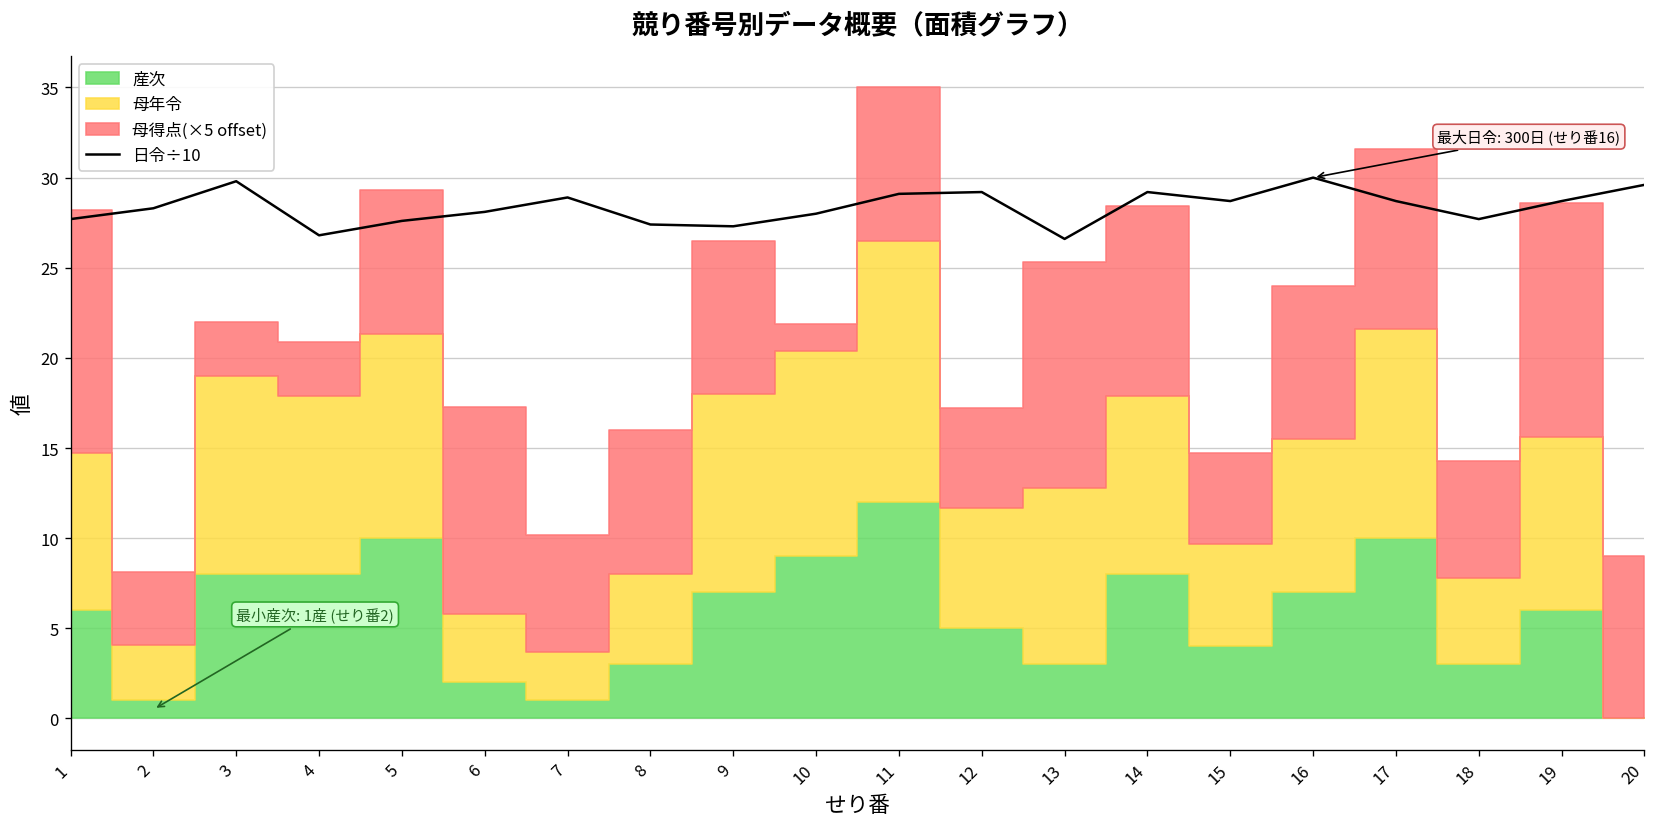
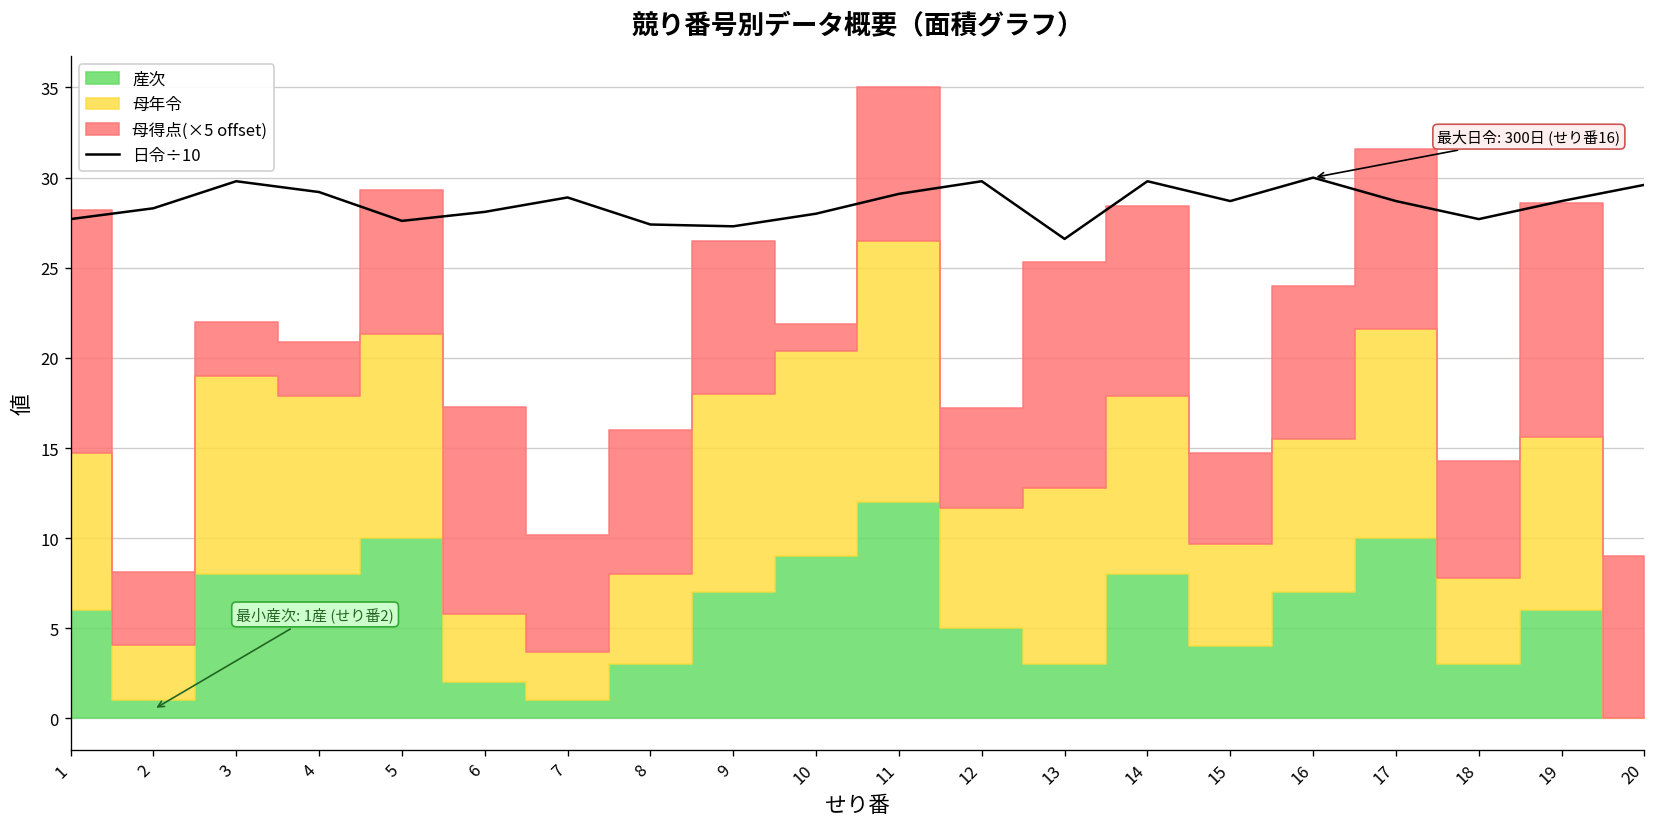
  {
    "日令÷10": {
      "1": 27.7,
      "2": 28.3,
      "3": 29.8,
-     "4": 26.8,
+     "4": 29.2,
      "5": 27.6,
      "6": 28.1,
      "7": 28.9,
      "8": 27.4,
      "9": 27.3,
      "10": 28.0,
      "11": 29.1,
-     "12": 29.2,
+     "12": 29.8,
      "13": 26.6,
-     "14": 29.2,
+     "14": 29.8,
      "15": 28.7,
      "16": 30.0,
      "17": 28.7,
      "18": 27.7,
      "19": 28.7,
      "20": 29.6
    }
  }
